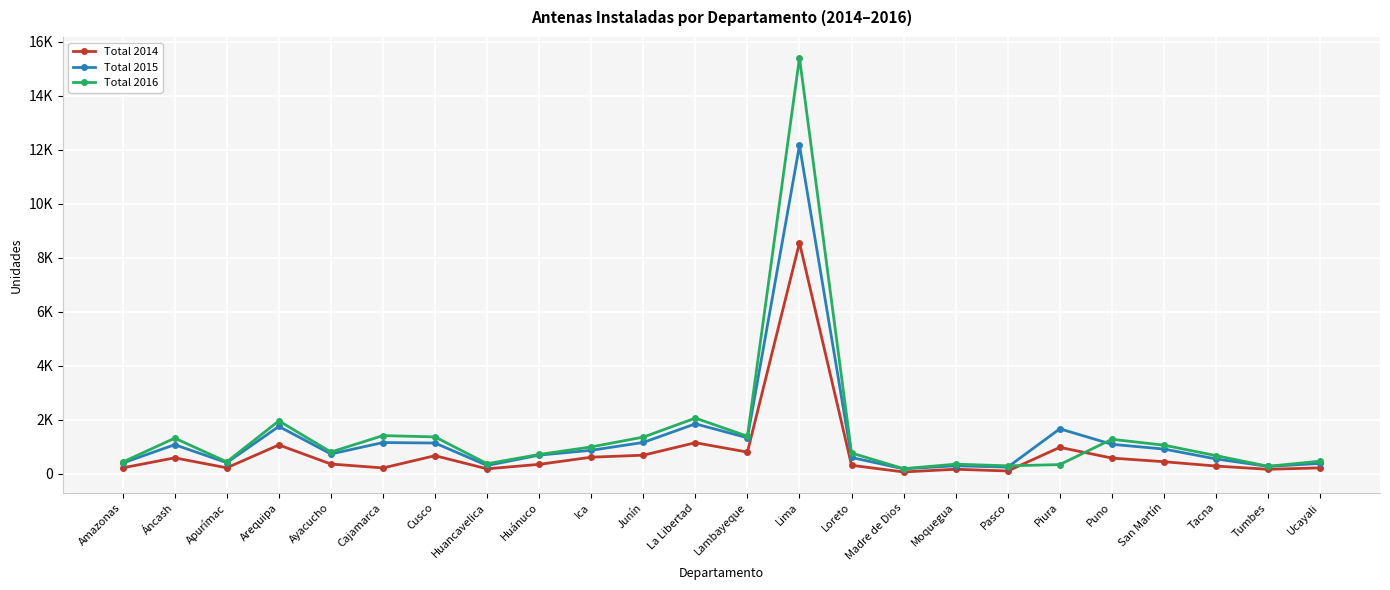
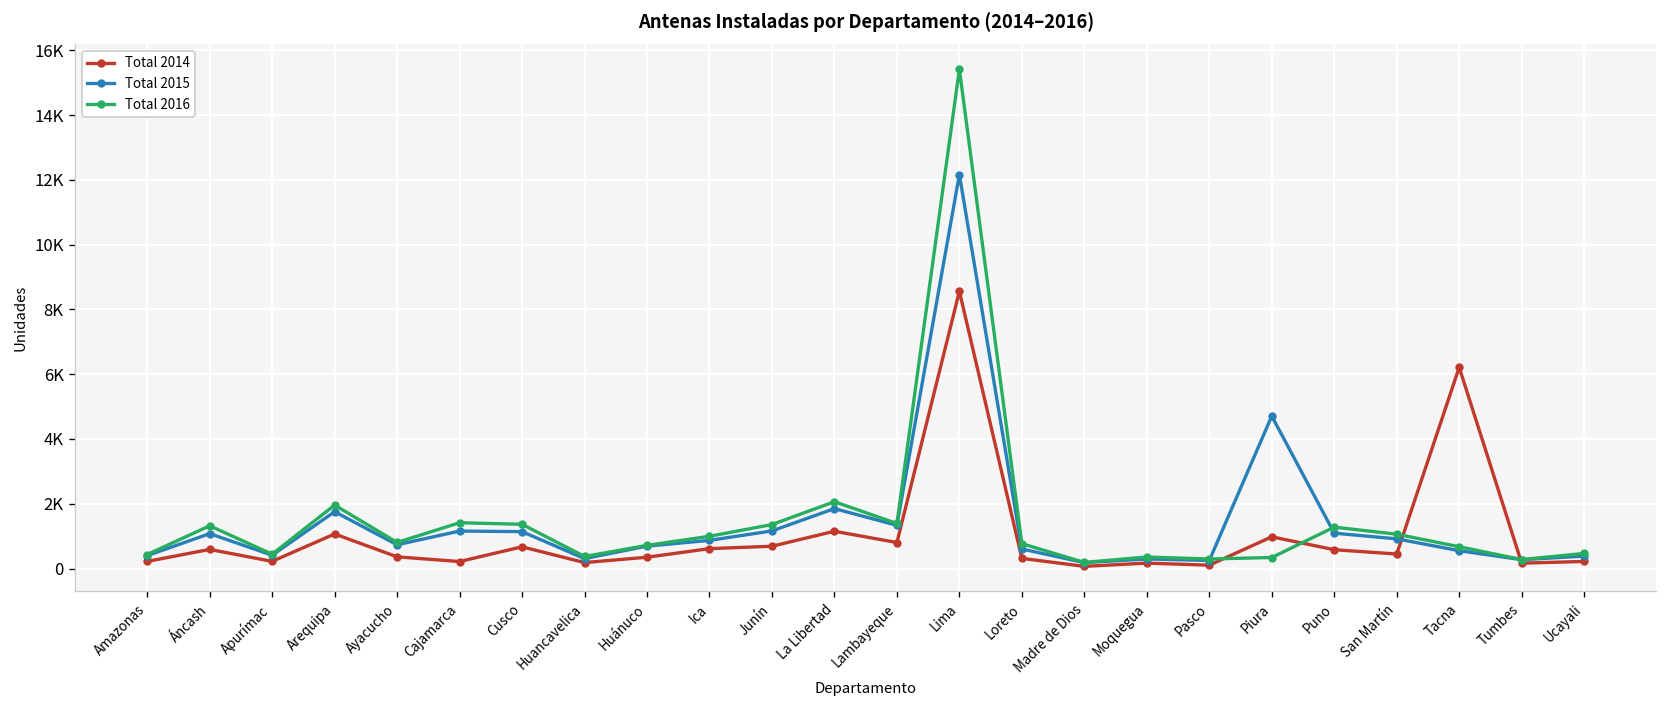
  {
    "Total 2014": {
      "Amazonas": 200,
      "Áncash": 600,
      "Apurímac": 200,
      "Arequipa": 1100,
      "Ayacucho": 400,
      "Cajamarca": 200,
      "Cusco": 700,
      "Huancavelica": 200,
      "Huánuco": 300,
      "Ica": 600,
      "Junín": 700,
      "La Libertad": 1200,
      "Lambayeque": 800,
      "Lima": 8600,
      "Loreto": 300,
      "Madre de Dios": 100,
      "Moquegua": 200,
      "Pasco": 100,
      "Piura": 1000,
      "Puno": 600,
      "San Martín": 400,
-     "Tacna": 300,
+     "Tacna": 6200,
      "Tumbes": 200,
      "Ucayali": 200
    },
    "Total 2015": {
      "Áncash": 1100,
      "Arequipa": 1800,
      "Cajamarca": 1200,
      "Cusco": 1100,
      "Ica": 900,
      "Junín": 1200,
      "La Libertad": 1900,
      "Lima": 12200,
      "Loreto": 600,
-     "Piura": 1700,
+     "Piura": 4700,
      "Puno": 1100,
      "San Martín": 900,
      "Tacna": 600
    },
    "Total 2016": {
      "Áncash": 1300,
      "Arequipa": 2000,
      "Cajamarca": 1400,
      "Cusco": 1400,
      "Ica": 1000,
      "Junín": 1400,
      "La Libertad": 2100,
      "Lima": 15400,
      "Loreto": 800,
      "Piura": 300,
      "Puno": 1300,
      "San Martín": 1100,
      "Tacna": 700
    }
  }
